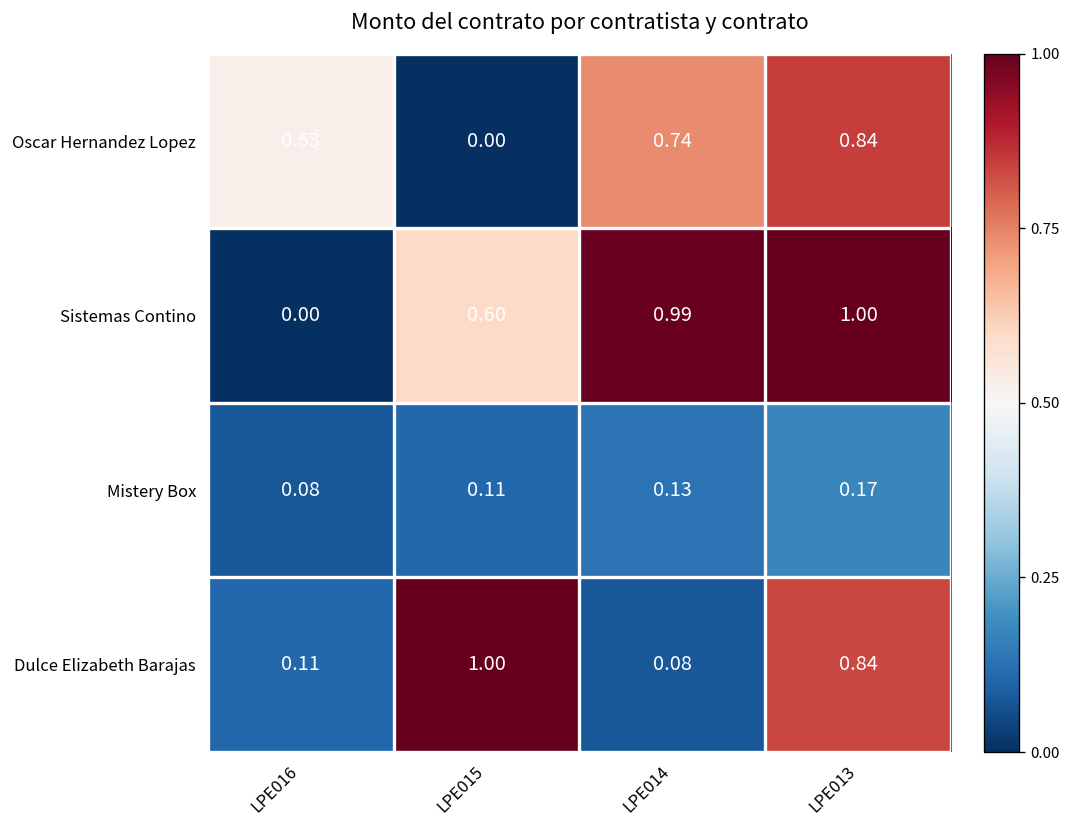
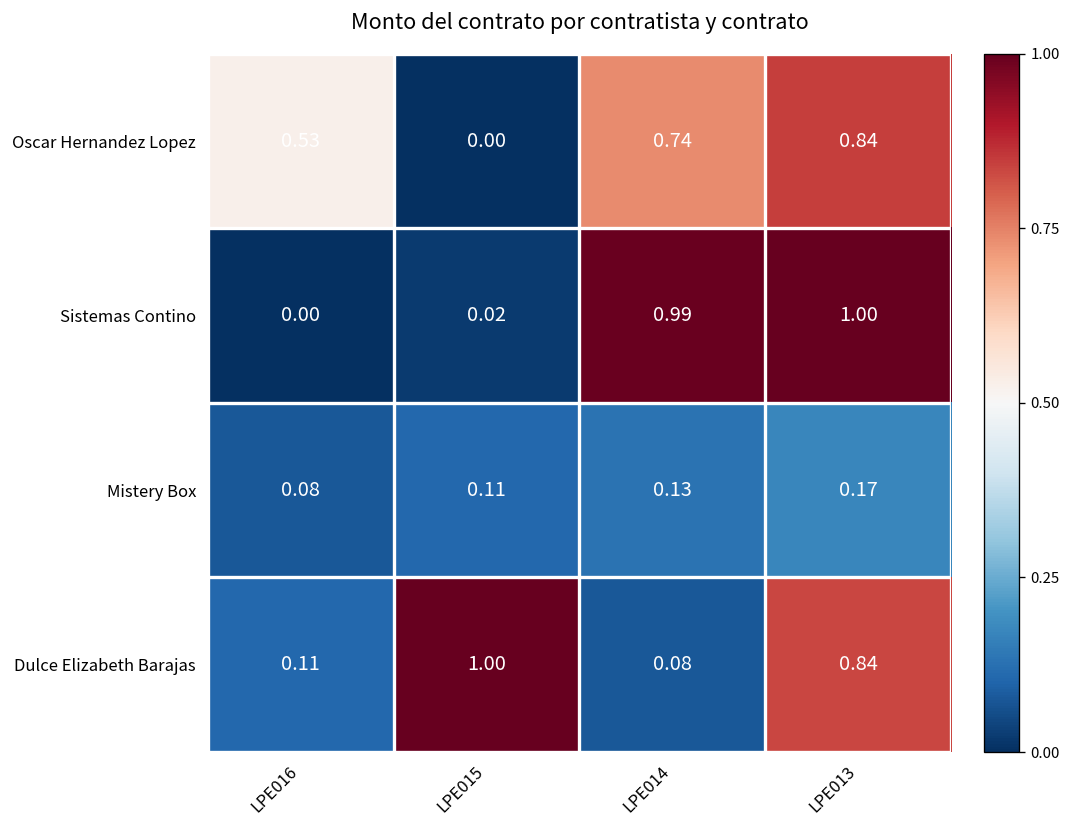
  {
    "Oscar Hernandez Lopez": {
      "LPE015": 0.00,
      "LPE014": 0.74,
      "LPE013": 0.84
    },
    "Sistemas Contino": {
      "LPE016": 0.00,
-     "LPE015": 0.60,
+     "LPE015": 0.02,
      "LPE014": 0.99,
      "LPE013": 1.00
    },
    "Mistery Box": {
      "LPE016": 0.08,
      "LPE015": 0.11,
      "LPE014": 0.13,
      "LPE013": 0.17
    },
    "Dulce Elizabeth Barajas": {
      "LPE016": 0.11,
      "LPE015": 1.00,
      "LPE014": 0.08,
      "LPE013": 0.84
    }
  }
